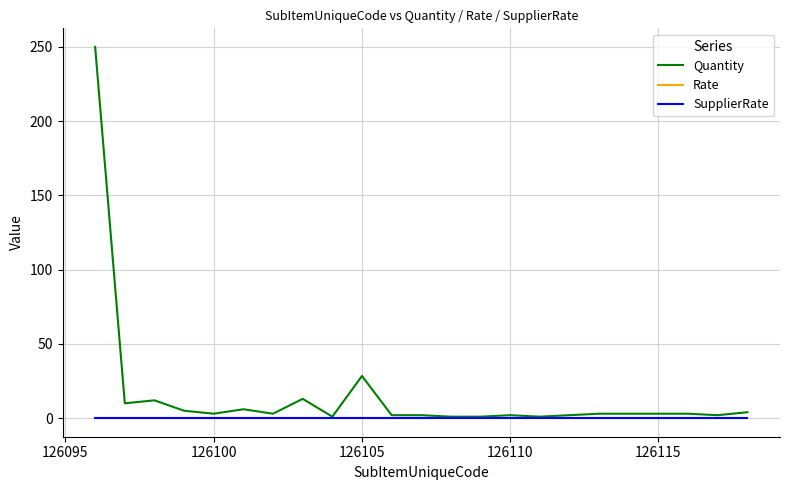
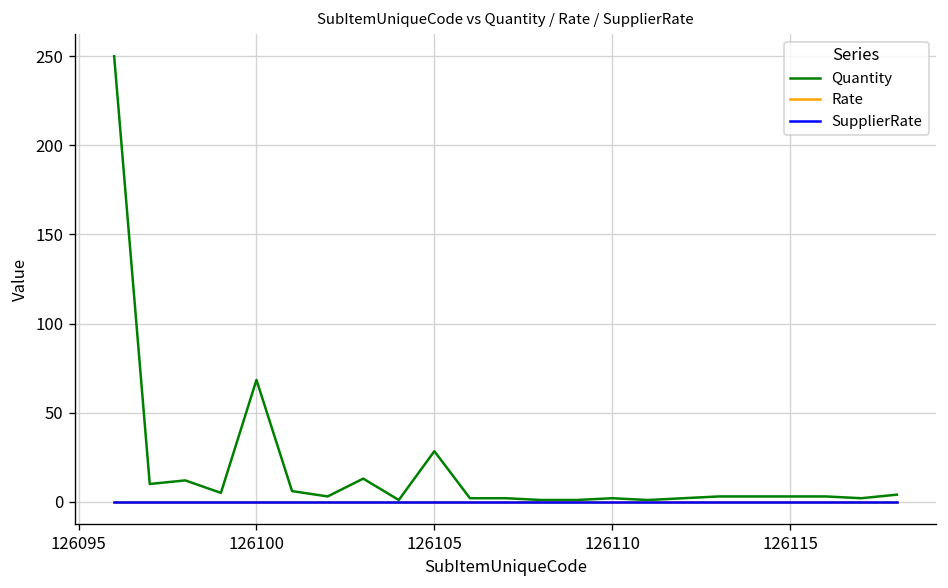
  {
    "Quantity": {
-     "126100": 3,
+     "126100": 68,
      "126105": 28,
      "126110": 2,
      "126115": 3
    },
    "SupplierRate": {
      "126100": 0,
      "126105": 0,
      "126110": 0,
      "126115": 0
    }
  }
